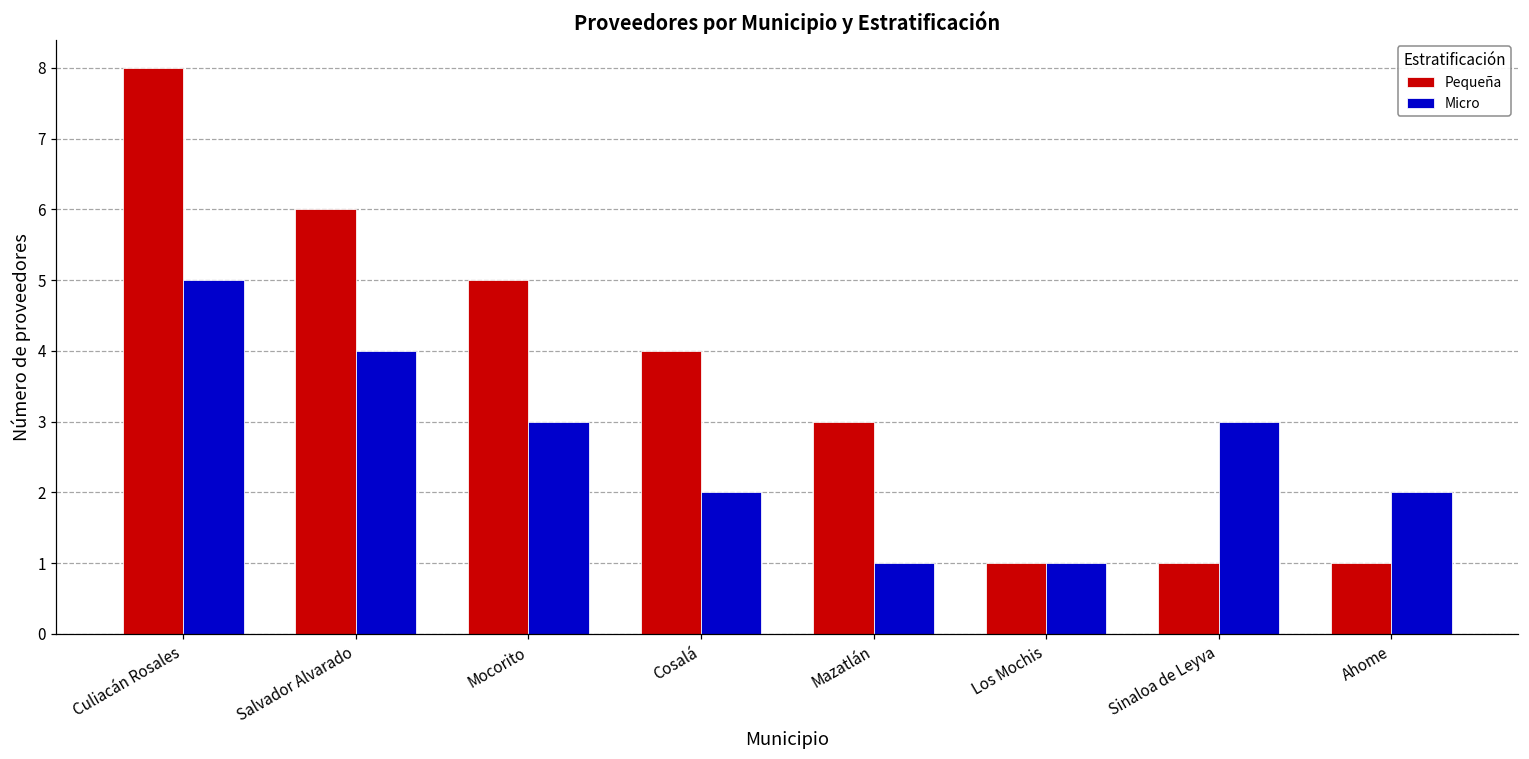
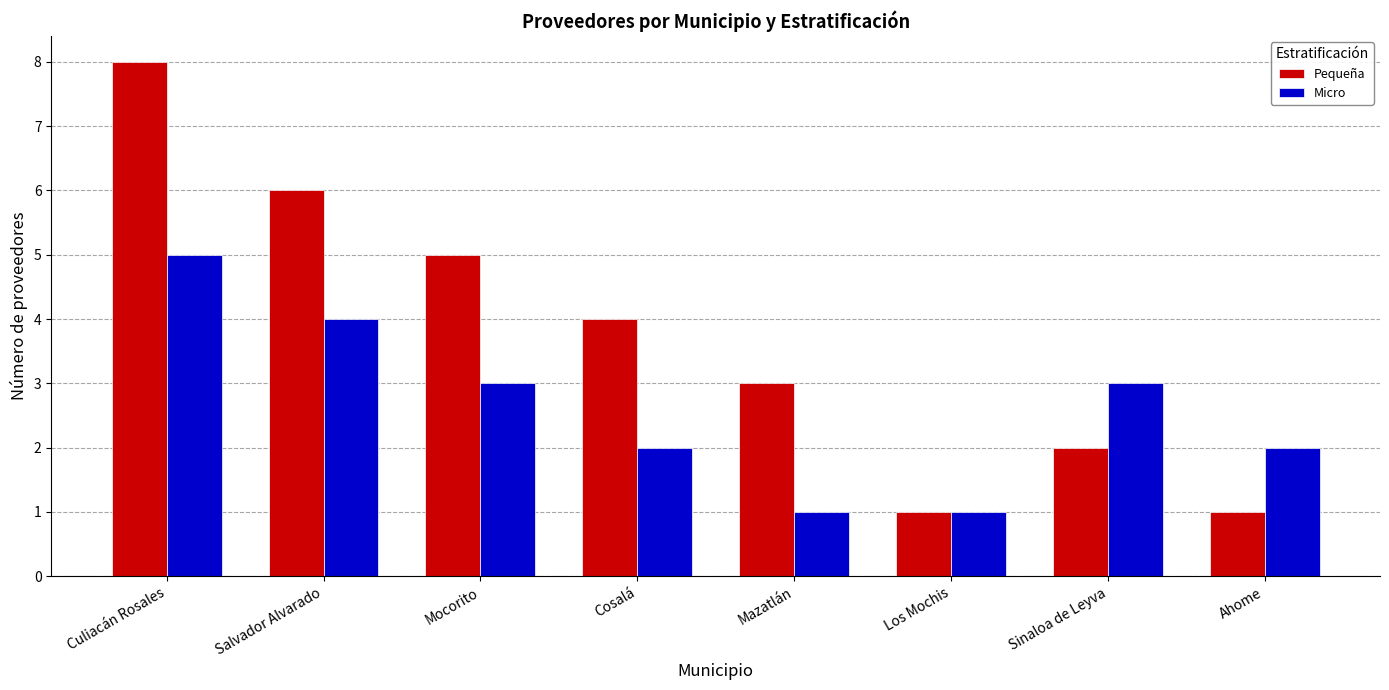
  {
    "Pequeña": {
      "Culiacán Rosales": 8,
      "Salvador Alvarado": 6,
      "Mocorito": 5,
      "Cosalá": 4,
      "Mazatlán": 3,
      "Los Mochis": 1,
-     "Sinaloa de Leyva": 1,
+     "Sinaloa de Leyva": 2,
      "Ahome": 1
    },
    "Micro": {
      "Culiacán Rosales": 5,
      "Salvador Alvarado": 4,
      "Mocorito": 3,
      "Cosalá": 2,
      "Mazatlán": 1,
      "Los Mochis": 1,
      "Sinaloa de Leyva": 3,
      "Ahome": 2
    }
  }
